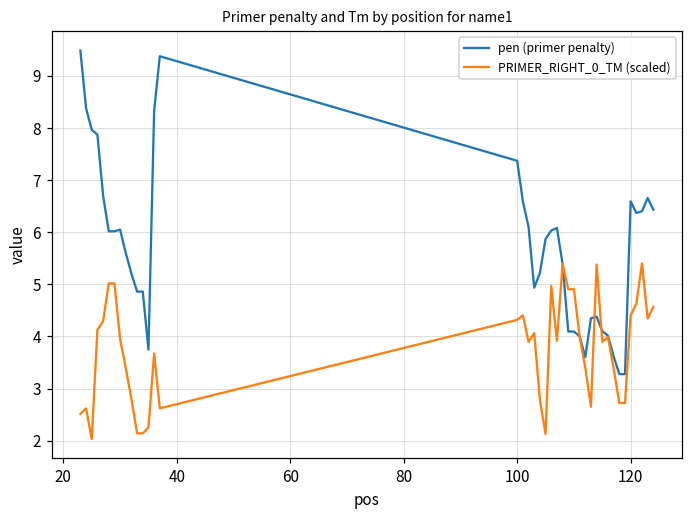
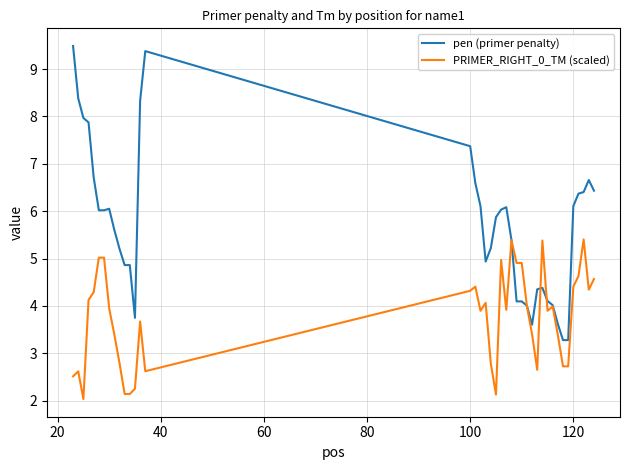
  {
    "pen (primer penalty)": {
      "100": 7.4,
-     "120": 6.6
+     "120": 6.1
    },
    "PRIMER_RIGHT_0_TM (scaled)": {
      "100": 4.3,
      "120": 4.4
    }
  }
